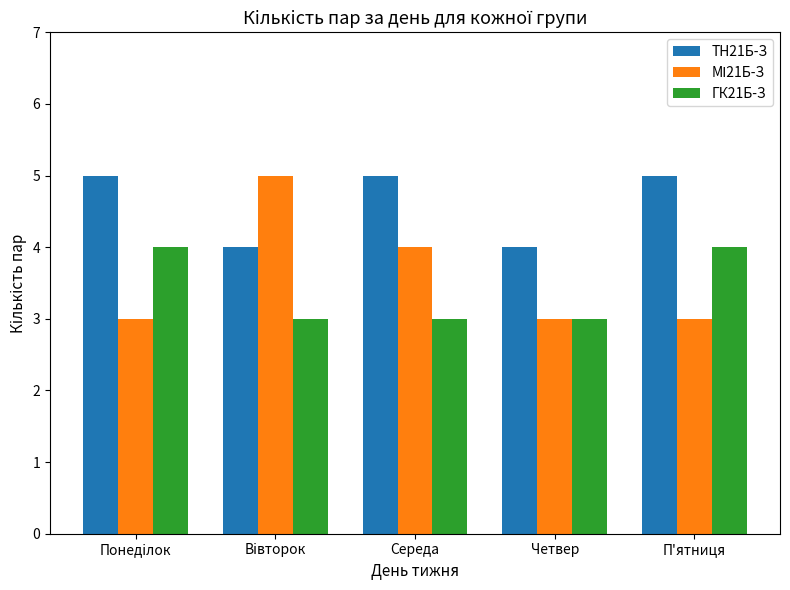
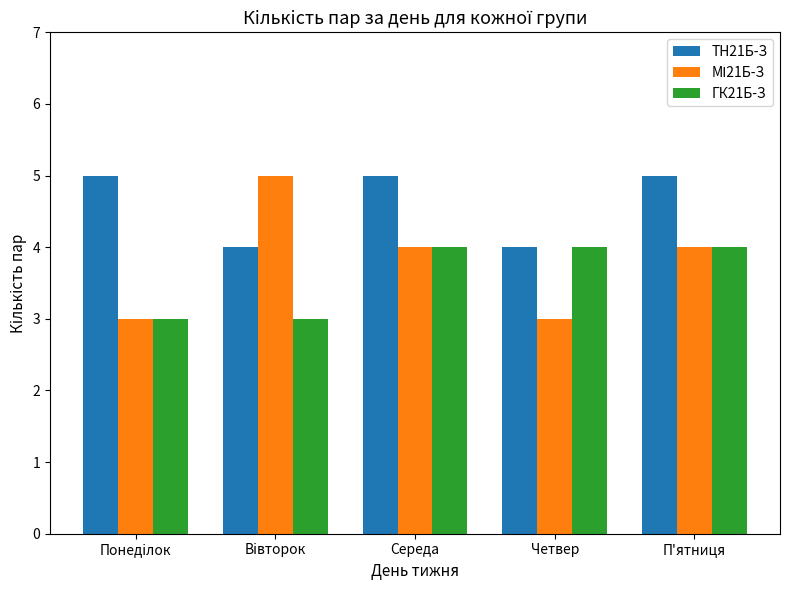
  {
    "ТН21Б-З": {
      "Понеділок": 5,
      "Вівторок": 4,
      "Середа": 5,
      "Четвер": 4,
      "П'ятниця": 5
    },
    "МІ21Б-З": {
      "Понеділок": 3,
      "Вівторок": 5,
      "Середа": 4,
      "Четвер": 3,
-     "П'ятниця": 3
+     "П'ятниця": 4
    },
    "ГК21Б-З": {
-     "Понеділок": 4,
+     "Понеділок": 3,
      "Вівторок": 3,
-     "Середа": 3,
-     "Четвер": 3,
+     "Середа": 4,
+     "Четвер": 4,
      "П'ятниця": 4
    }
  }
